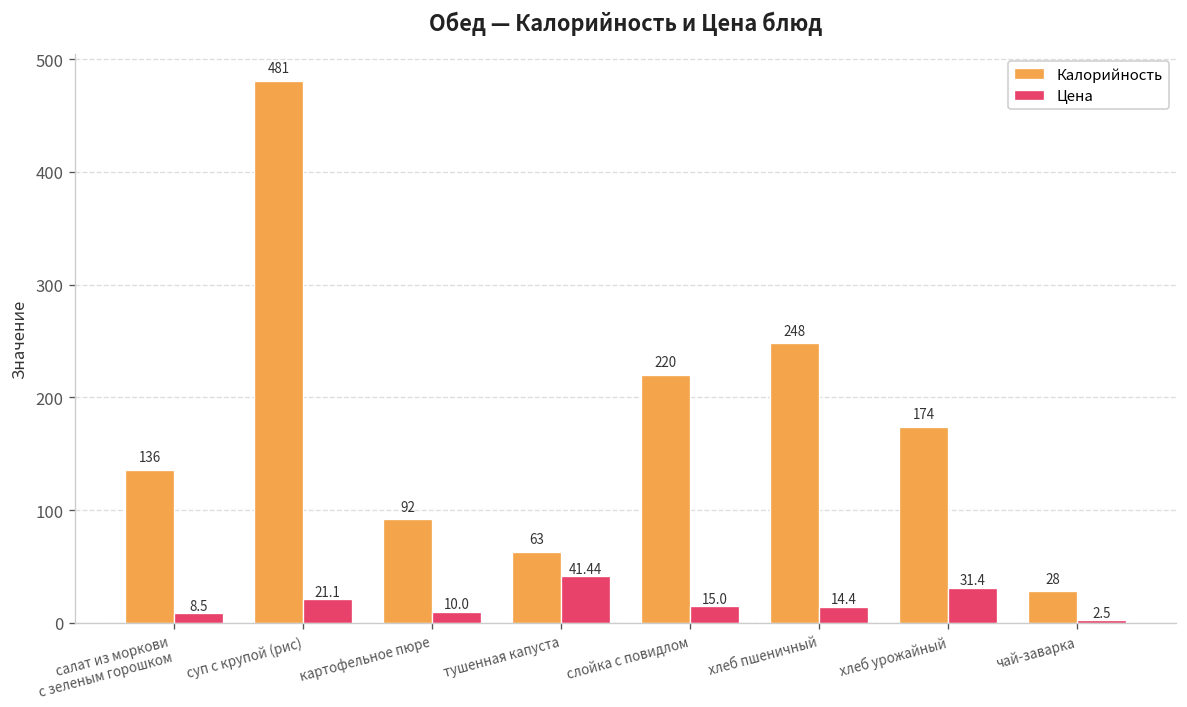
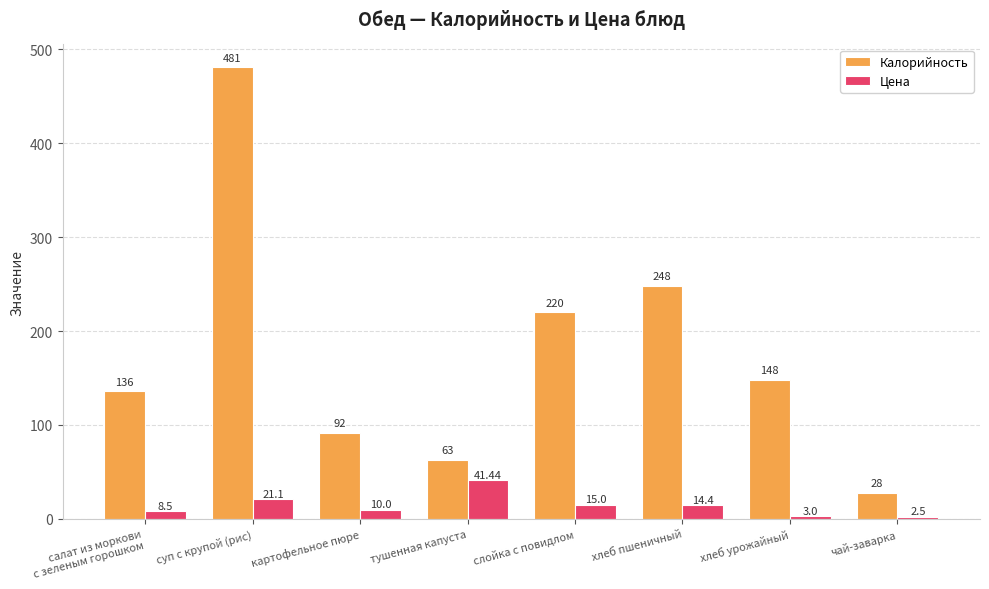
  {
    "Калорийность": {
      "салат из моркови с зеленым горошком": 136,
      "суп с крупой (рис)": 481,
      "картофельное пюре": 92,
      "тушенная капуста": 63,
      "слойка с повидлом": 220,
      "хлеб пшеничный": 248,
-     "хлеб урожайный": 174,
+     "хлеб урожайный": 148,
      "чай-заварка": 28
    },
    "Цена": {
      "салат из моркови с зеленым горошком": 8.5,
      "суп с крупой (рис)": 21.1,
      "картофельное пюре": 10.0,
      "тушенная капуста": 41.44,
      "слойка с повидлом": 15.0,
      "хлеб пшеничный": 14.4,
-     "хлеб урожайный": 31.4,
+     "хлеб урожайный": 3.0,
      "чай-заварка": 2.5
    }
  }
